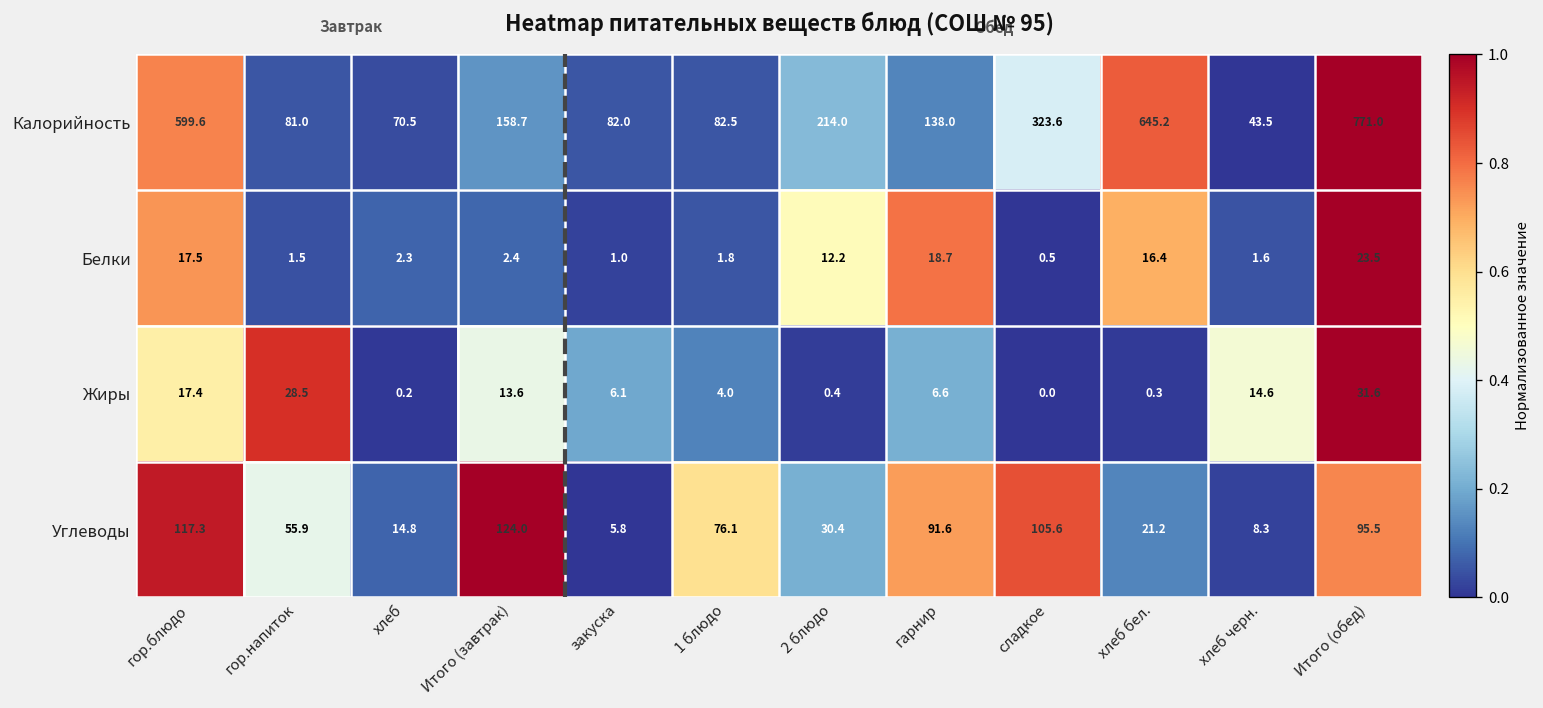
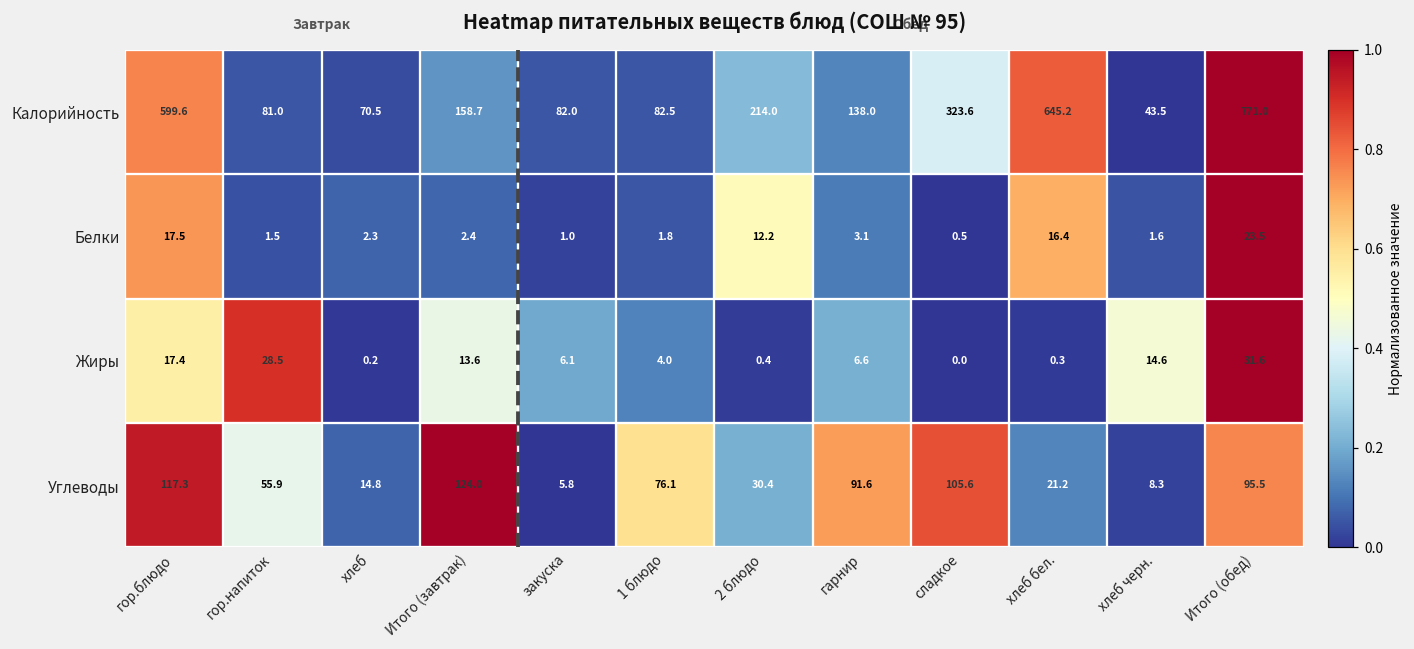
  {
    "Калорийность": {
      "гор.блюдо": 599.6,
      "гор.напиток": 81.0,
      "хлеб": 70.5,
      "Итого (завтрак)": 158.7,
      "закуска": 82.0,
      "1 блюдо": 82.5,
      "2 блюдо": 214.0,
      "гарнир": 138.0,
      "сладкое": 323.6,
      "хлеб бел.": 645.2,
      "хлеб черн.": 43.5,
      "Итого (обед)": 771.0
    },
    "Белки": {
      "гор.блюдо": 17.5,
      "гор.напиток": 1.5,
      "хлеб": 2.3,
      "Итого (завтрак)": 2.4,
      "закуска": 1.0,
      "1 блюдо": 1.8,
      "2 блюдо": 12.2,
-     "гарнир": 18.7,
+     "гарнир": 3.1,
      "сладкое": 0.5,
      "хлеб бел.": 16.4,
      "хлеб черн.": 1.6,
      "Итого (обед)": 23.5
    },
    "Жиры": {
      "гор.блюдо": 17.4,
      "гор.напиток": 28.5,
      "хлеб": 0.2,
      "Итого (завтрак)": 13.6,
      "закуска": 6.1,
      "1 блюдо": 4.0,
      "2 блюдо": 0.4,
      "гарнир": 6.6,
      "сладкое": 0.0,
      "хлеб бел.": 0.3,
      "хлеб черн.": 14.6,
      "Итого (обед)": 31.6
    },
    "Углеводы": {
      "гор.блюдо": 117.3,
      "гор.напиток": 55.9,
      "хлеб": 14.8,
      "Итого (завтрак)": 124.0,
      "закуска": 5.8,
      "1 блюдо": 76.1,
      "2 блюдо": 30.4,
      "гарнир": 91.6,
      "сладкое": 105.6,
      "хлеб бел.": 21.2,
      "хлеб черн.": 8.3,
      "Итого (обед)": 95.5
    }
  }
